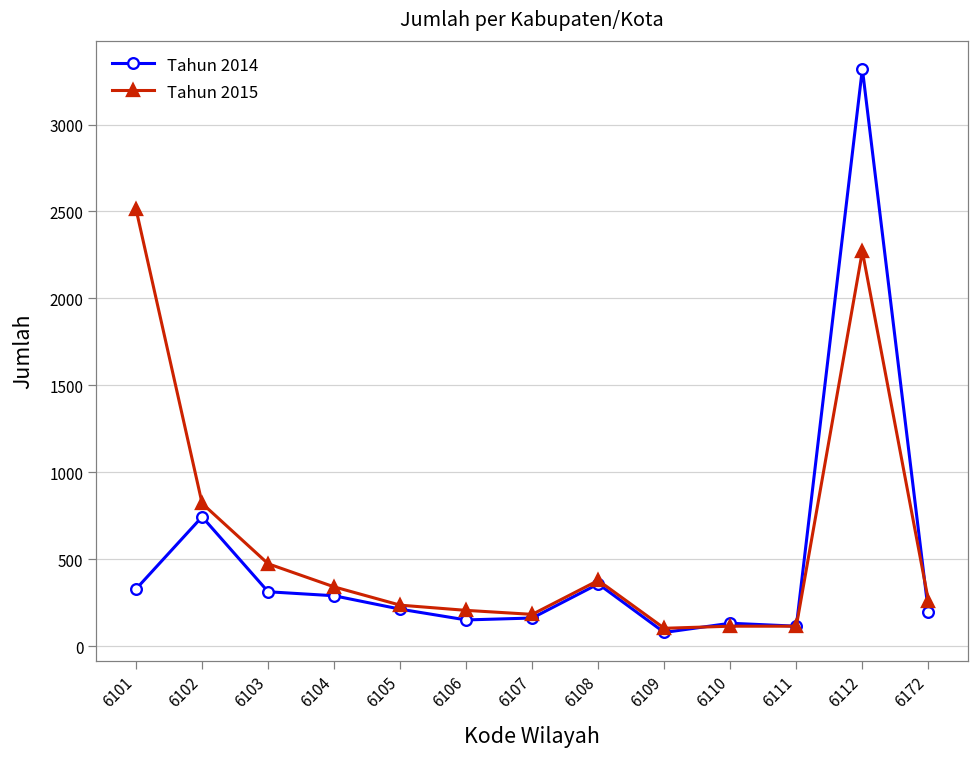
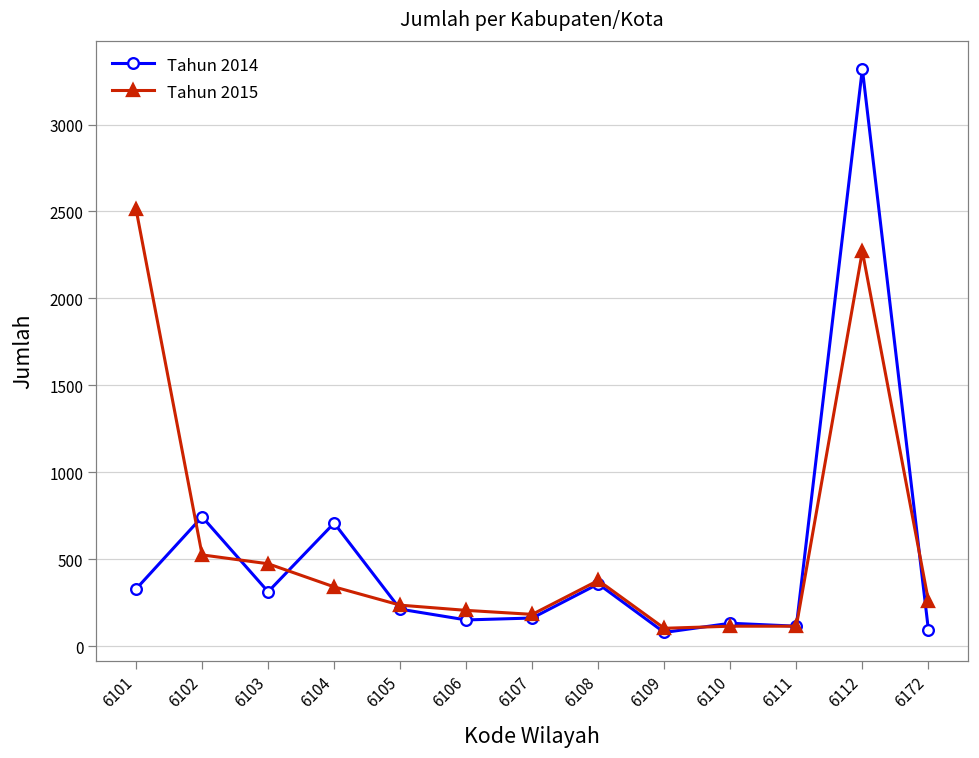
  {
    "Tahun 2014": {
      "6101": 330,
      "6102": 740,
      "6103": 310,
-     "6104": 290,
+     "6104": 710,
      "6105": 210,
      "6106": 150,
      "6107": 160,
      "6108": 360,
      "6109": 80,
      "6110": 130,
      "6112": 3320,
-     "6172": 200
+     "6172": 100
    },
    "Tahun 2015": {
      "6101": 2510,
-     "6102": 820,
+     "6102": 530,
      "6103": 470,
      "6104": 340,
      "6105": 240,
      "6106": 210,
      "6107": 180,
      "6108": 380,
      "6109": 100,
      "6110": 120,
      "6112": 2270,
      "6172": 260
    }
  }
